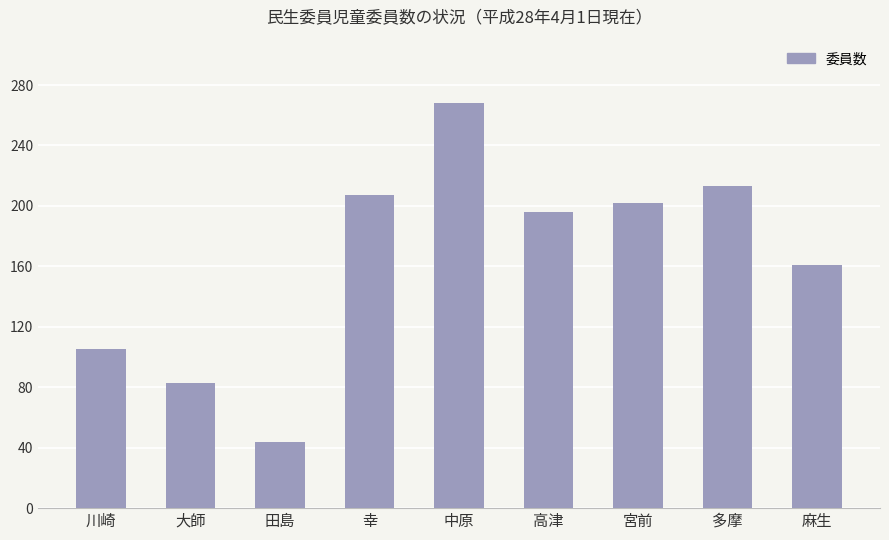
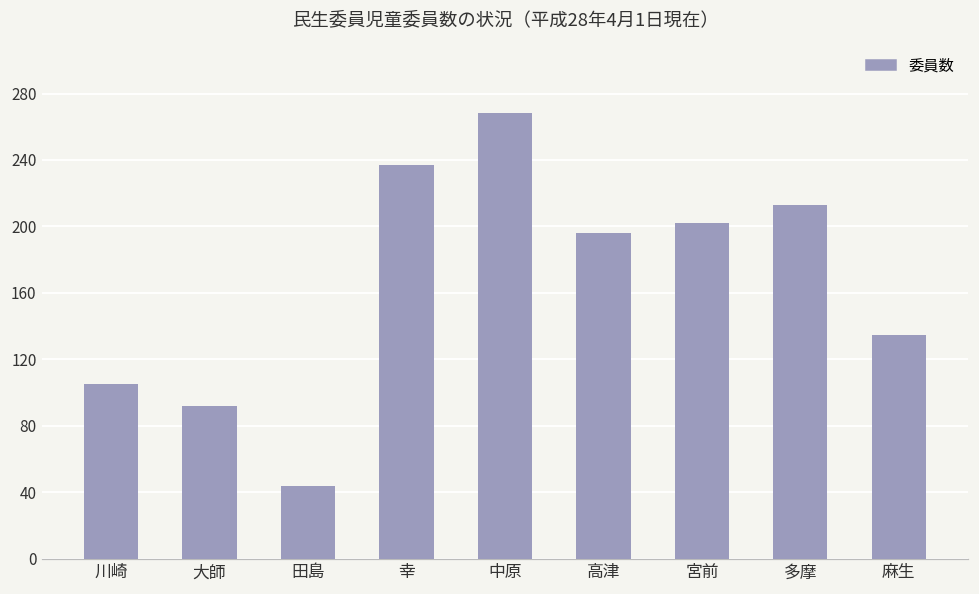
  {
    "川崎": 105,
-   "大師": 83,
+   "大師": 92,
    "田島": 44,
-   "幸": 207,
+   "幸": 237,
    "中原": 268,
    "高津": 196,
    "宮前": 202,
    "多摩": 213,
-   "麻生": 161
+   "麻生": 135
  }
